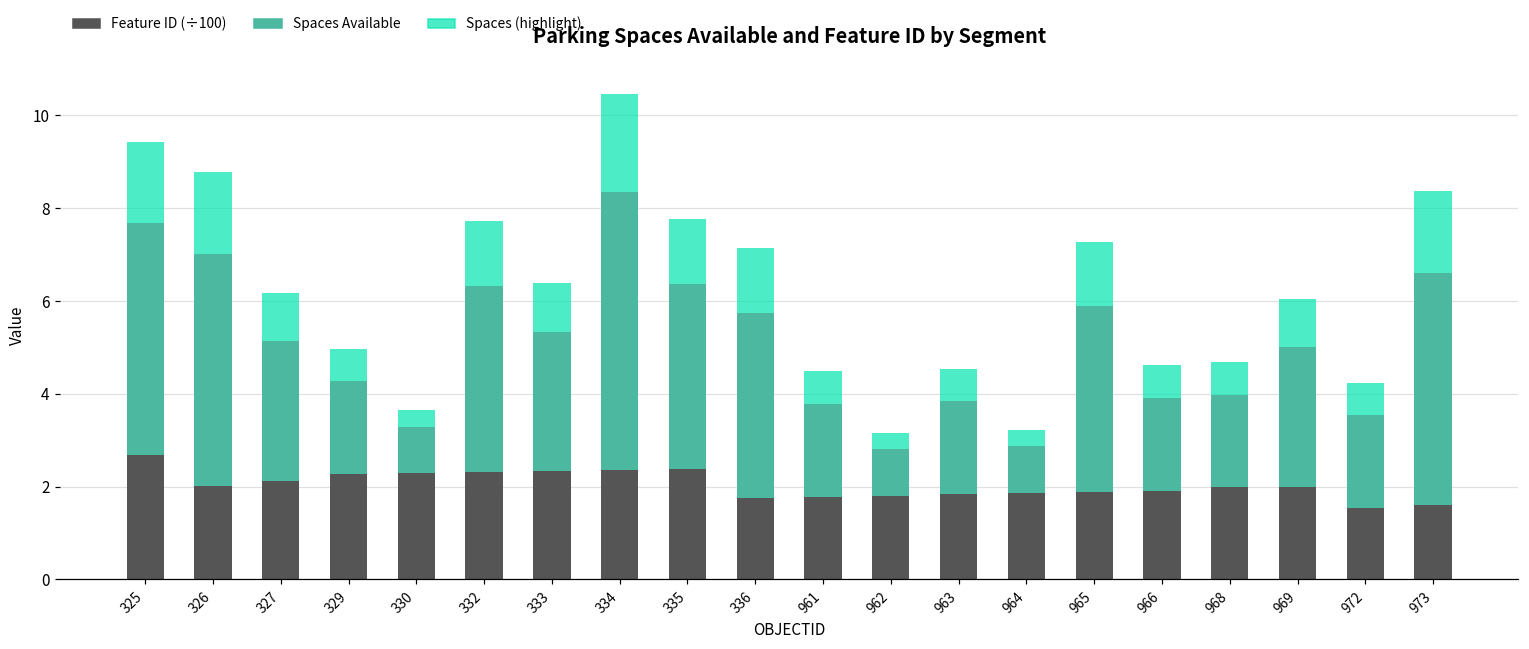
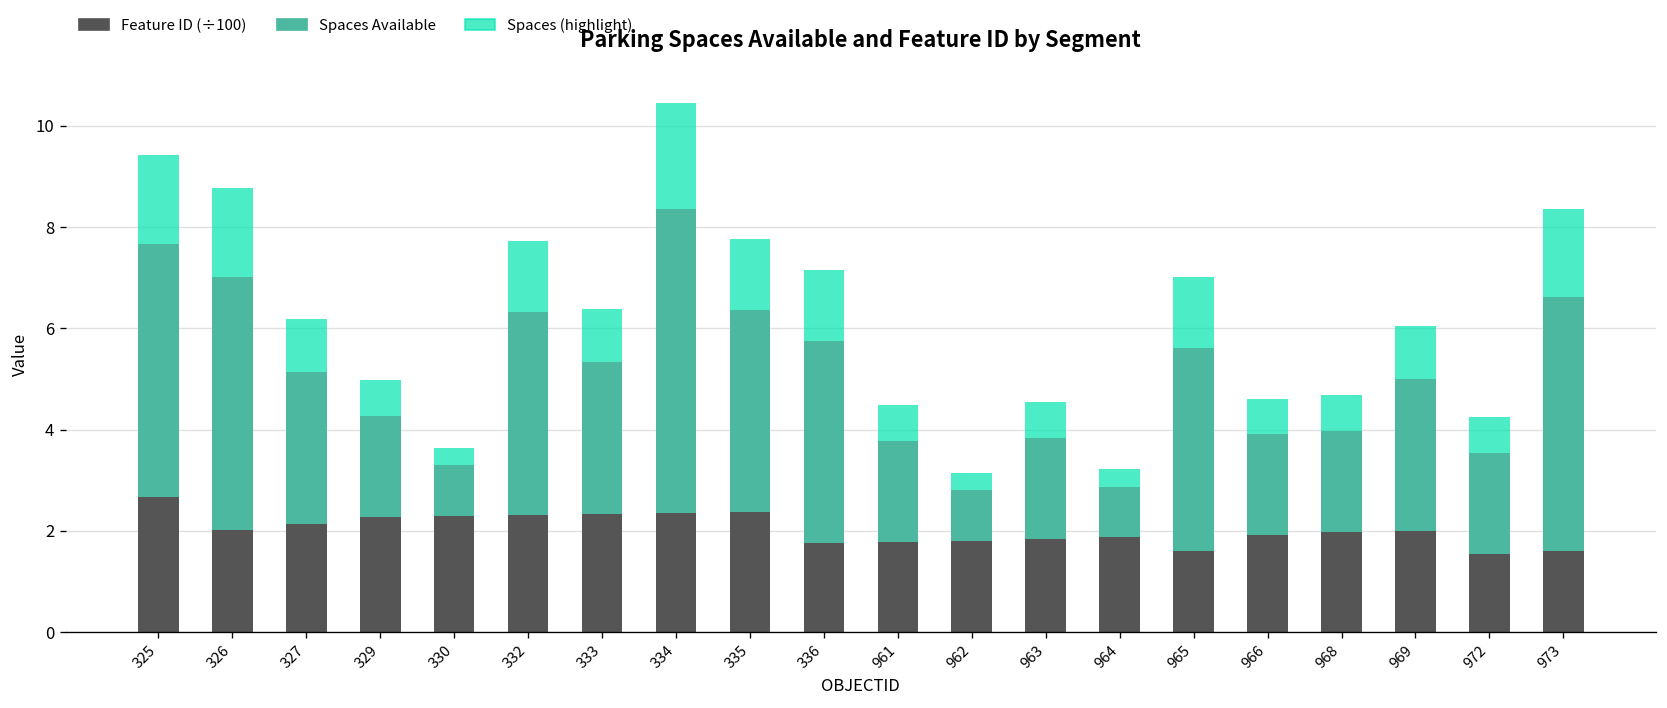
  {
    "Feature ID (÷100)": {
      "325": 2.7,
      "326": 2.0,
      "327": 2.1,
      "329": 2.3,
      "330": 2.3,
      "332": 2.3,
      "333": 2.3,
      "334": 2.4,
      "335": 2.4,
      "336": 1.8,
      "961": 1.8,
      "962": 1.8,
      "963": 1.8,
      "964": 1.9,
-     "965": 1.9,
+     "965": 1.6,
      "966": 1.9,
      "968": 2.0,
      "969": 2.0,
      "972": 1.5,
      "973": 1.6
    },
    "Spaces Available": {
      "325": 5.0,
      "326": 5.0,
      "327": 3.0,
      "329": 2.0,
      "330": 1.0,
      "332": 4.0,
      "333": 3.0,
      "334": 6.0,
      "335": 4.0,
      "336": 4.0,
      "961": 2.0,
      "962": 1.0,
      "963": 2.0,
      "964": 1.0,
      "965": 4.0,
      "966": 2.0,
      "968": 2.0,
      "969": 3.0,
      "972": 2.0,
      "973": 5.0
    },
    "Spaces (highlight)": {
      "325": 1.8,
      "326": 1.8,
      "327": 1.0,
      "329": 0.7,
      "330": 0.3,
      "332": 1.4,
      "333": 1.0,
      "334": 2.1,
      "335": 1.4,
      "336": 1.4,
      "961": 0.7,
      "962": 0.3,
      "963": 0.7,
      "964": 0.3,
      "965": 1.4,
      "966": 0.7,
      "968": 0.7,
      "969": 1.0,
      "972": 0.7,
      "973": 1.8
    }
  }
